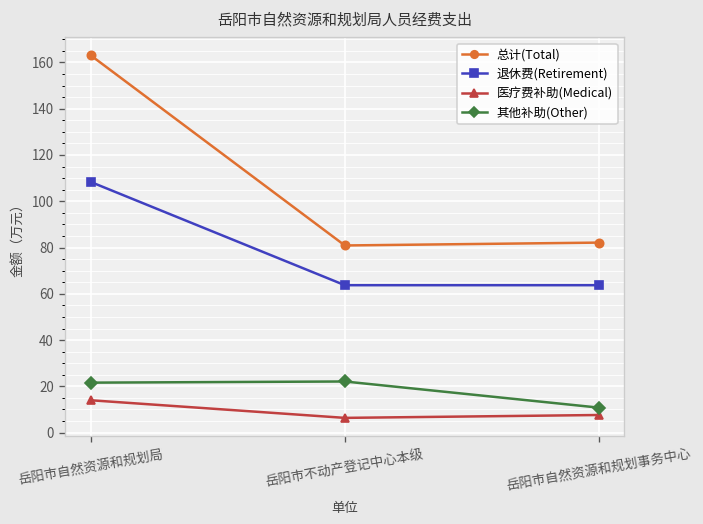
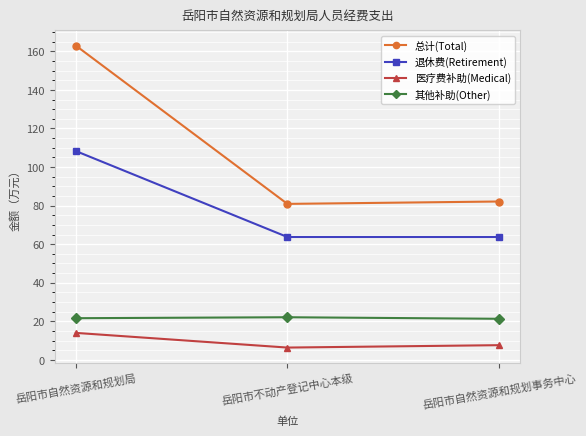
  {
    "退休费(Retirement)": {
      "岳阳市自然资源和规划局": 108,
      "岳阳市不动产登记中心本级": 64,
      "岳阳市自然资源和规划事务中心": 64
    },
    "其他补助(Other)": {
      "岳阳市自然资源和规划局": 22,
      "岳阳市不动产登记中心本级": 22,
-     "岳阳市自然资源和规划事务中心": 11
+     "岳阳市自然资源和规划事务中心": 21
    }
  }
